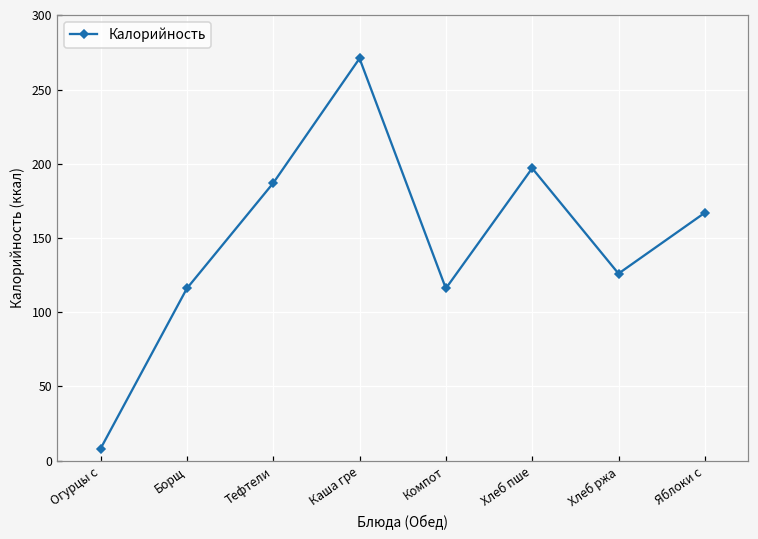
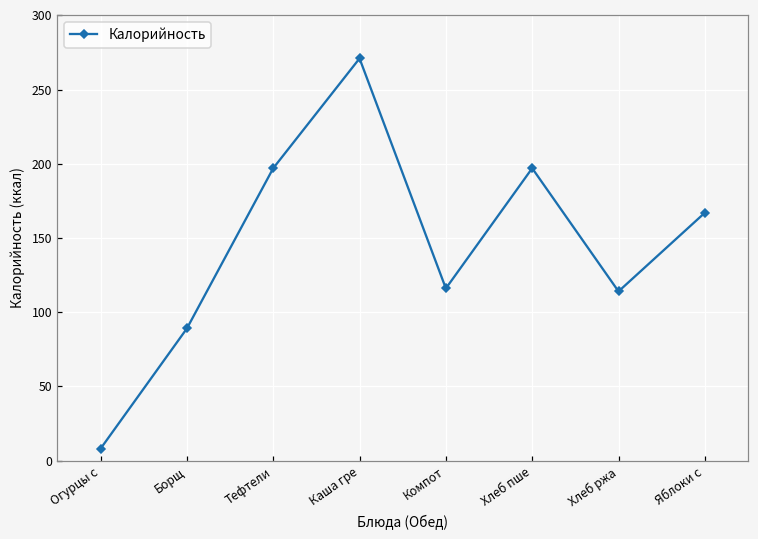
  {
    "Огурцы с": 8,
-   "Борщ": 116,
-   "Тефтели": 187,
+   "Борщ": 89,
+   "Тефтели": 197,
    "Каша гре": 271,
    "Компот": 116,
    "Хлеб пше": 197,
-   "Хлеб ржа": 126,
+   "Хлеб ржа": 114,
    "Яблоки с": 167
  }
